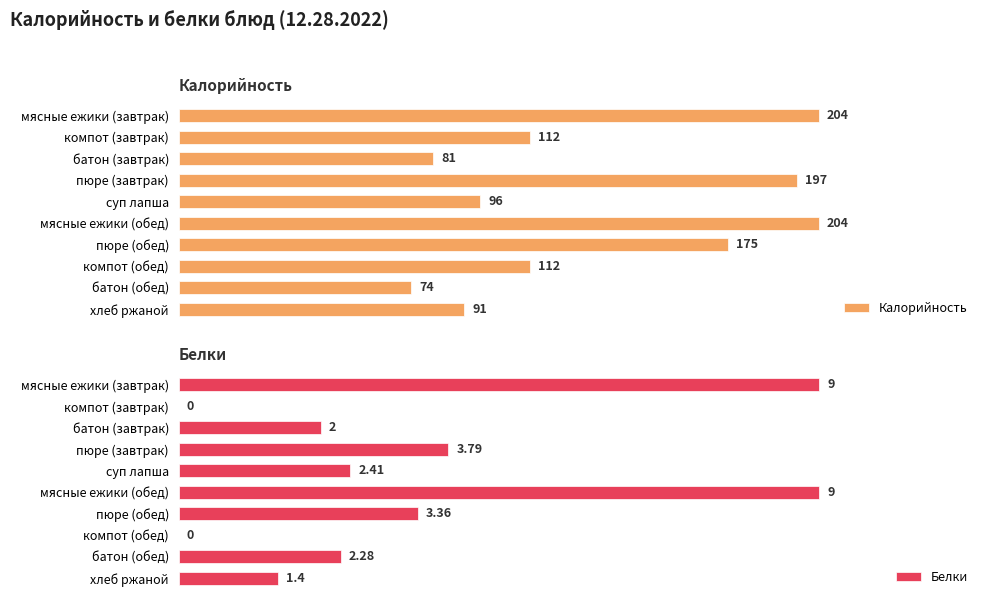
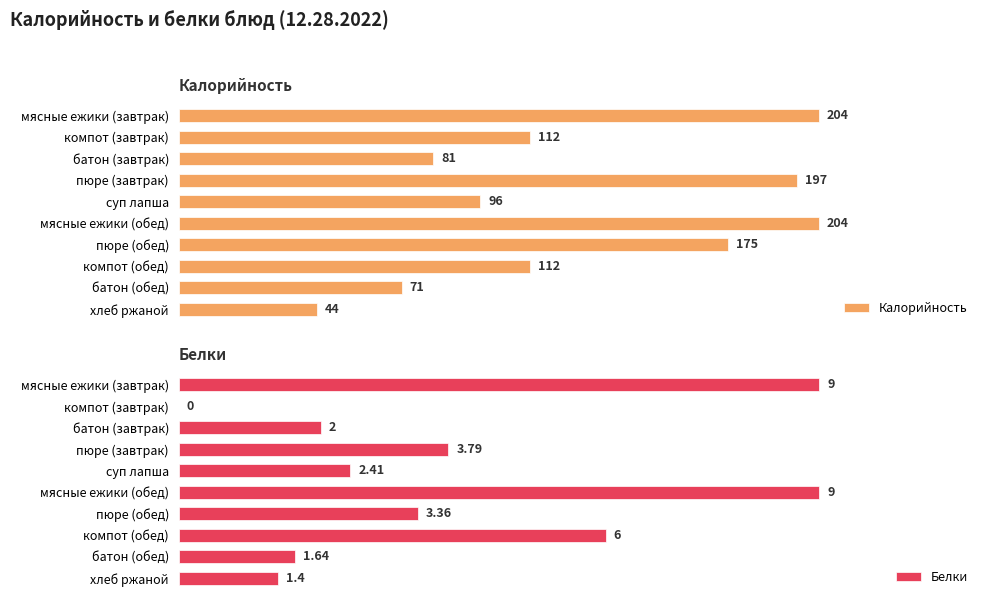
  {
    "Калорийность": {
      "мясные ежики (завтрак)": 204,
      "компот (завтрак)": 112,
      "батон (завтрак)": 81,
      "пюре (завтрак)": 197,
      "суп лапша": 96,
      "мясные ежики (обед)": 204,
      "пюре (обед)": 175,
      "компот (обед)": 112,
-     "батон (обед)": 74,
-     "хлеб ржаной": 91
+     "батон (обед)": 71,
+     "хлеб ржаной": 44
    },
    "Белки": {
      "мясные ежики (завтрак)": 9,
      "компот (завтрак)": 0,
      "батон (завтрак)": 2,
      "пюре (завтрак)": 3.79,
      "суп лапша": 2.41,
      "мясные ежики (обед)": 9,
      "пюре (обед)": 3.36,
-     "компот (обед)": 0,
-     "батон (обед)": 2.28,
+     "компот (обед)": 6,
+     "батон (обед)": 1.64,
      "хлеб ржаной": 1.4
    }
  }
